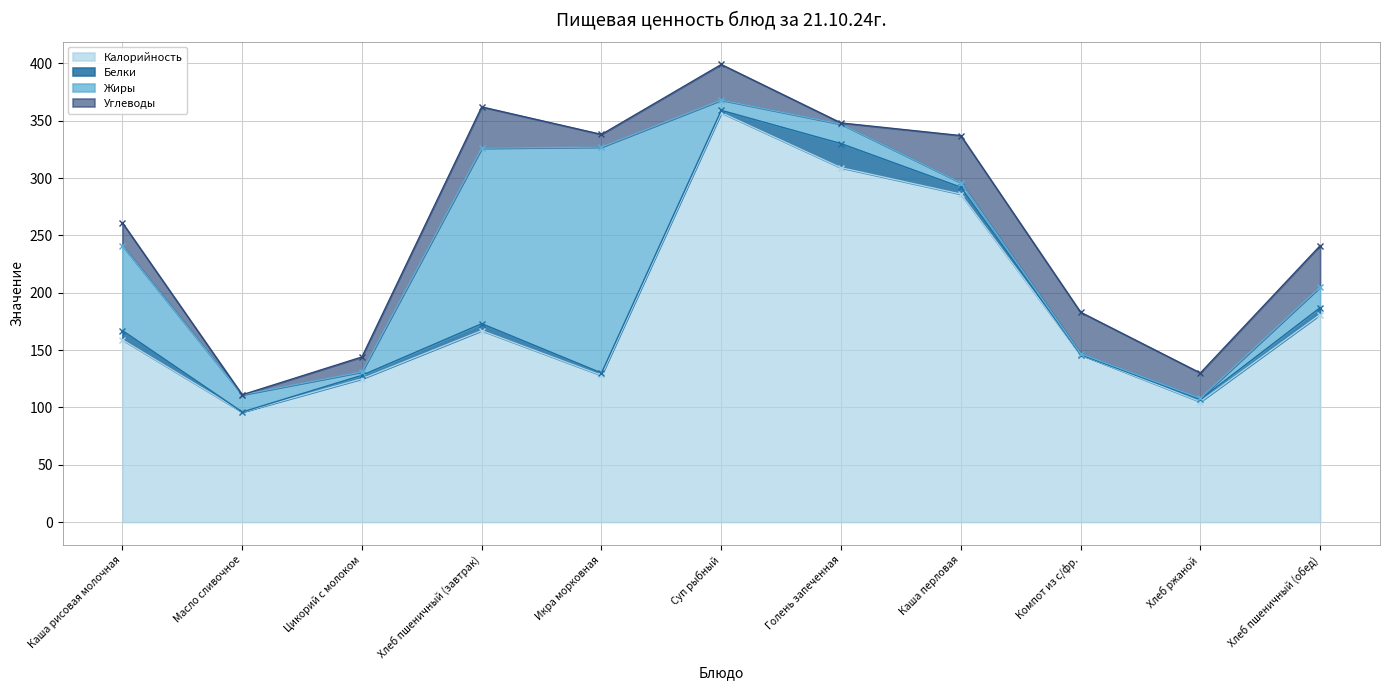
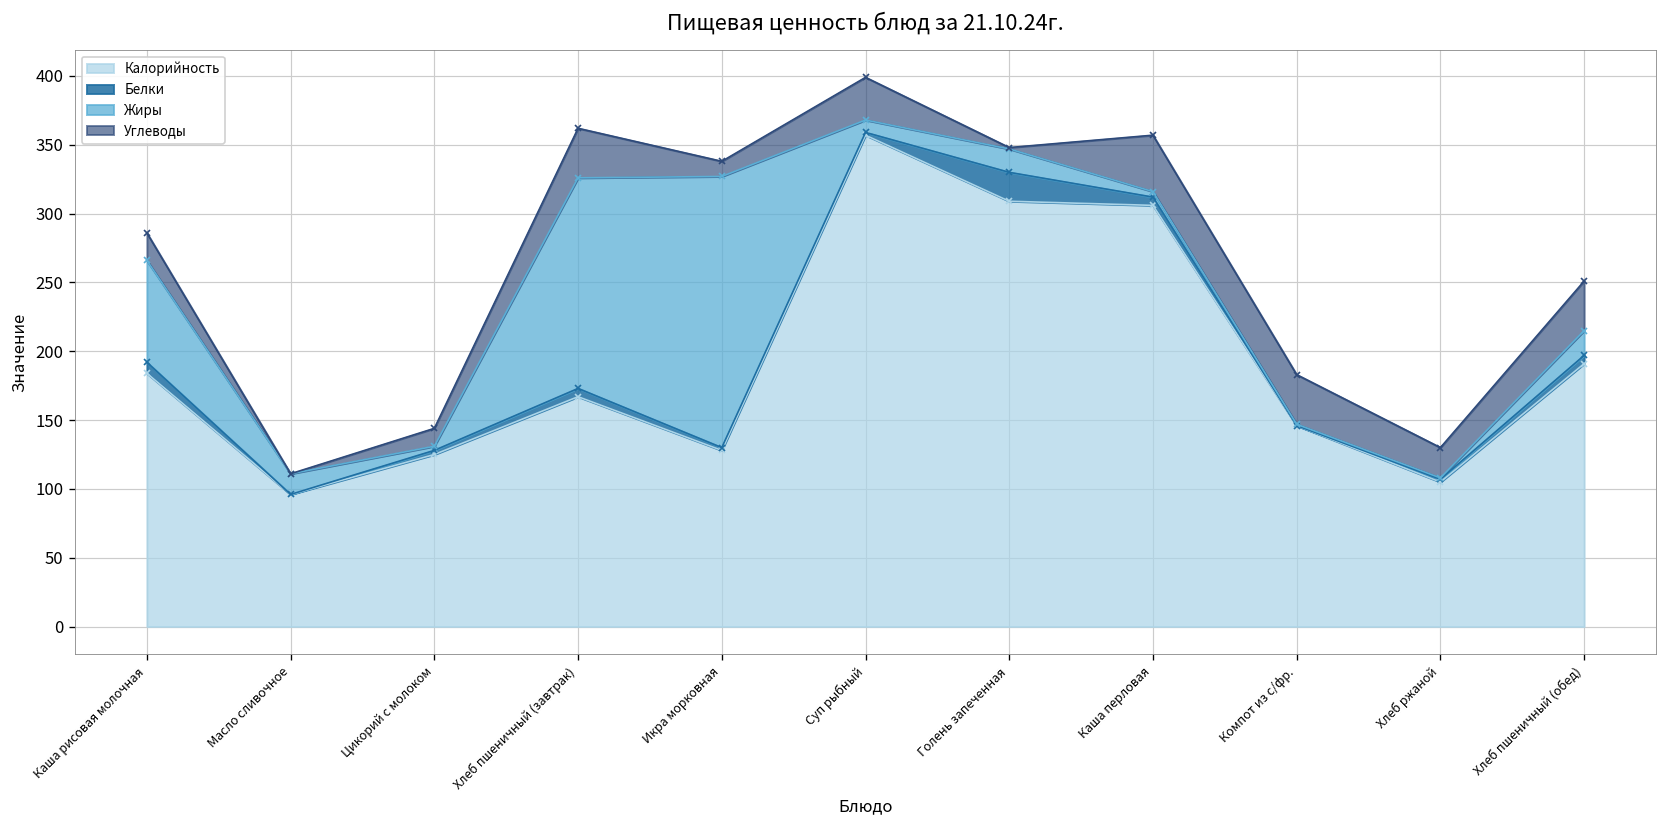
  {
    "Калорийность": {
-     "Каша рисовая молочная": 159,
+     "Каша рисовая молочная": 184,
      "Цикорий с молоком": 125,
      "Хлеб пшеничный (завтрак)": 167,
      "Голень запеченная": 309,
-     "Каша перловая": 286,
-     "Хлеб пшеничный (обед)": 181
+     "Каша перловая": 306,
+     "Хлеб пшеничный (обед)": 191
    },
    "Жиры": {
      "Каша рисовая молочная": 74,
      "Цикорий с молоком": 3,
      "Хлеб пшеничный (завтрак)": 153,
      "Икра морковная": 197,
      "Суп рыбный": 9,
      "Каша перловая": 4,
      "Хлеб пшеничный (обед)": 18
    }
  }
